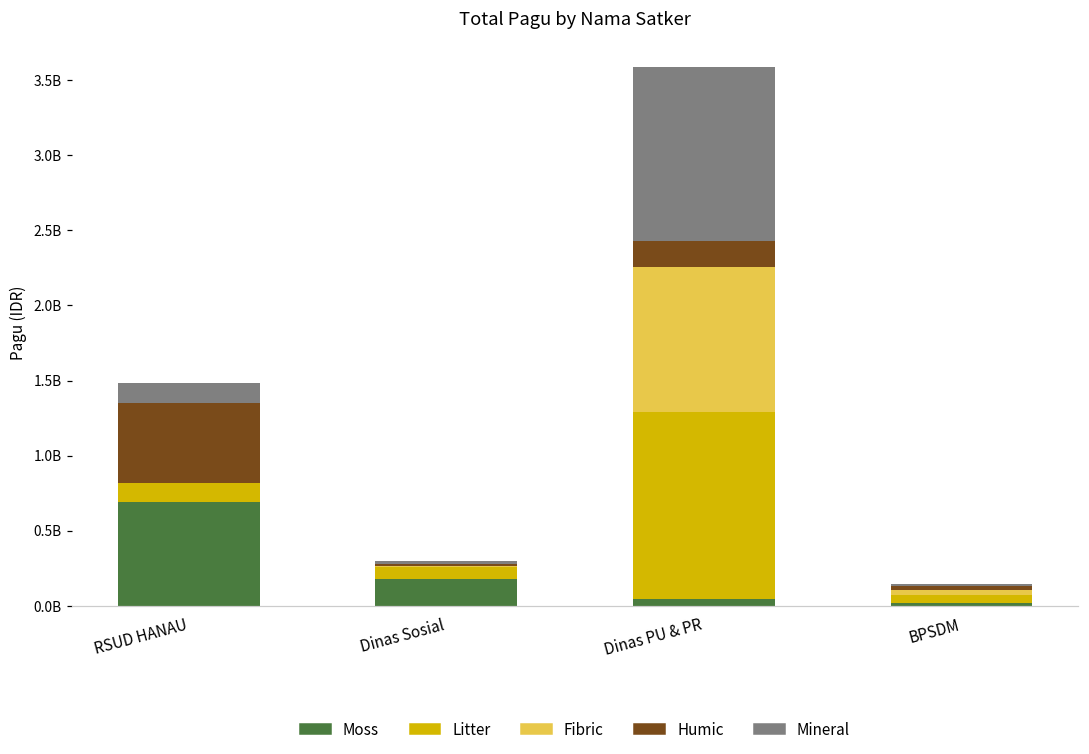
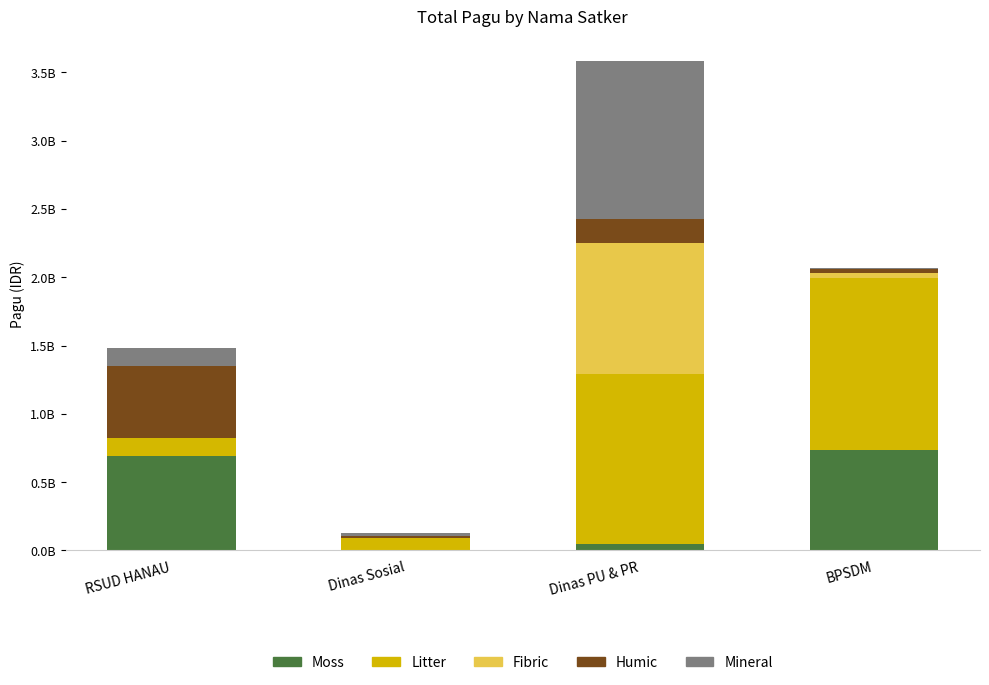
  {
    "Moss": {
      "RSUD HANAU": 690000000,
-     "Dinas Sosial": 180000000,
+     "Dinas Sosial": 10000000,
      "Dinas PU & PR": 50000000,
-     "BPSDM": 20000000
+     "BPSDM": 730000000
    },
    "Litter": {
      "RSUD HANAU": 130000000,
      "Dinas Sosial": 80000000,
      "Dinas PU & PR": 1240000000,
-     "BPSDM": 50000000
+     "BPSDM": 1260000000
    },
    "Fibric": {
      "RSUD HANAU": 0,
      "Dinas PU & PR": 960000000,
      "BPSDM": 30000000
    },
    "Humic": {
      "RSUD HANAU": 530000000,
      "Dinas PU & PR": 180000000,
      "BPSDM": 30000000
    },
    "Mineral": {
      "RSUD HANAU": 130000000,
      "Dinas Sosial": 20000000,
      "Dinas PU & PR": 1150000000
    }
  }
